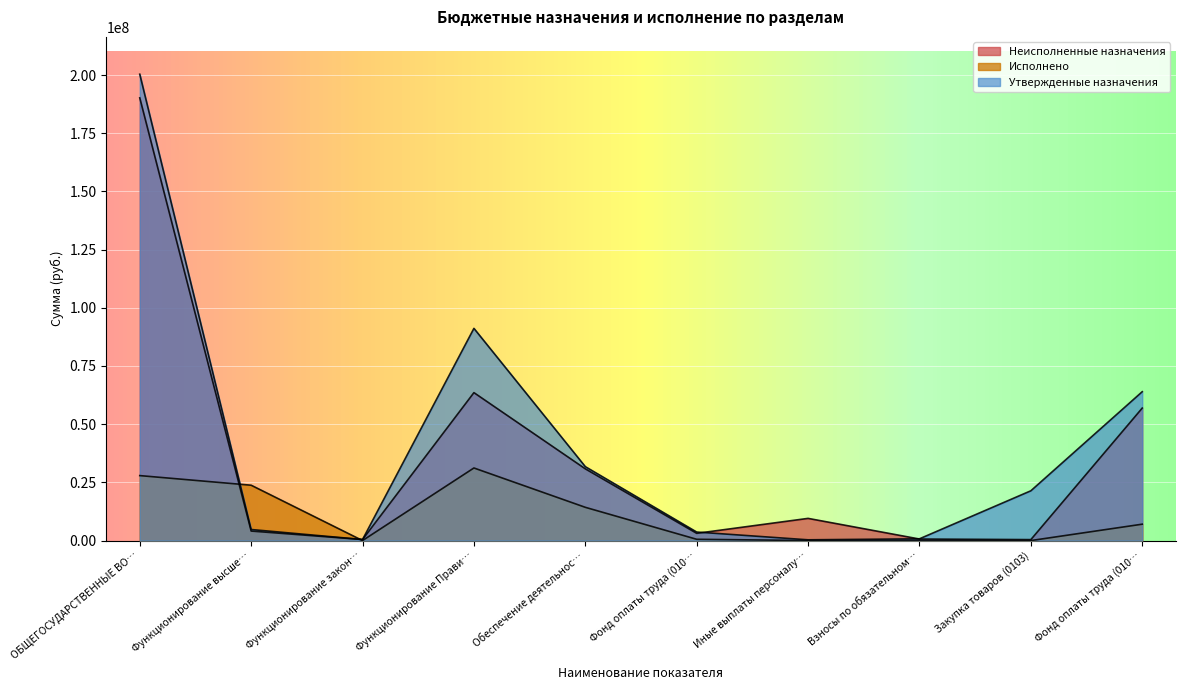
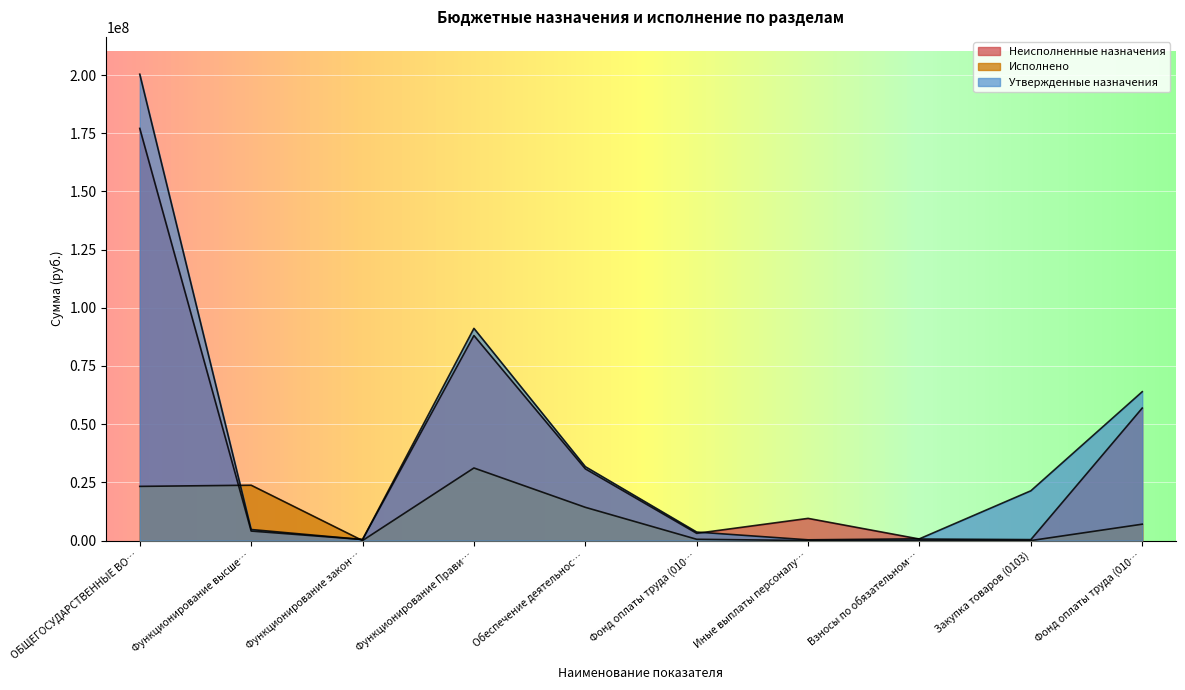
  {
    "Неисполненные назначения": {
-     "ОБЩЕГОСУДАРСТВЕННЫЕ ВО…": 190000000,
-     "Функционирование Прави…": 64000000,
+     "ОБЩЕГОСУДАРСТВЕННЫЕ ВО…": 177000000,
+     "Функционирование Прави…": 88000000,
      "Иные выплаты персоналу…": 10000000
    },
    "Исполнено": {
-     "ОБЩЕГОСУДАРСТВЕННЫЕ ВО…": 28000000,
+     "ОБЩЕГОСУДАРСТВЕННЫЕ ВО…": 23000000,
      "Функционирование высше…": 24000000,
      "Функционирование Прави…": 31000000,
      "Обеспечение деятельнос…": 14000000
    },
    "Утвержденные назначения": {
      "ОБЩЕГОСУДАРСТВЕННЫЕ ВО…": 200000000,
      "Функционирование Прави…": 91000000,
      "Закупка товаров (0103)": 21000000
    }
  }
